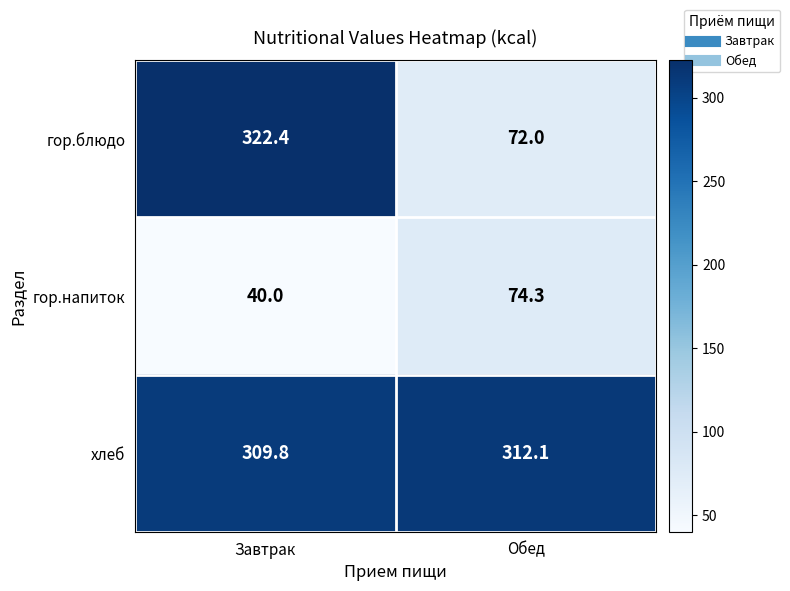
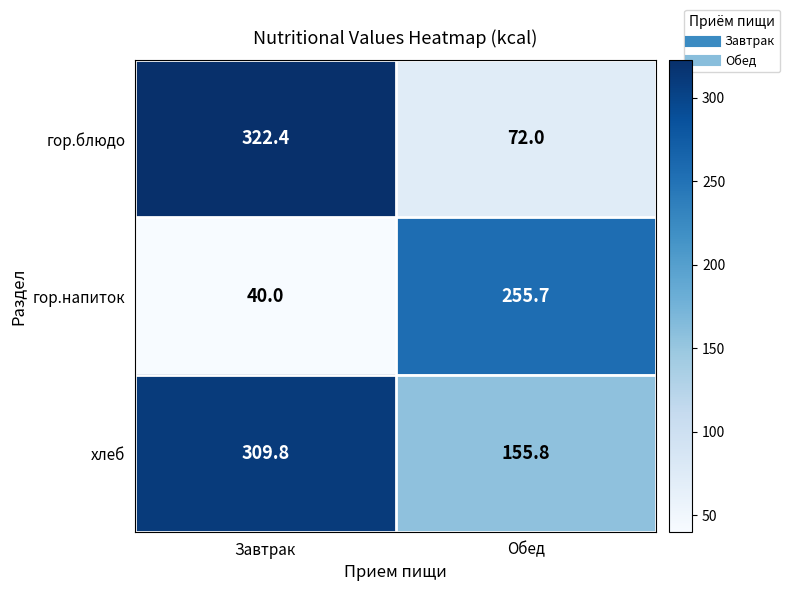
  {
    "гор.блюдо": {
      "Завтрак": 322.4,
      "Обед": 72.0
    },
    "гор.напиток": {
      "Завтрак": 40.0,
-     "Обед": 74.3
+     "Обед": 255.7
    },
    "хлеб": {
      "Завтрак": 309.8,
-     "Обед": 312.1
+     "Обед": 155.8
    }
  }
